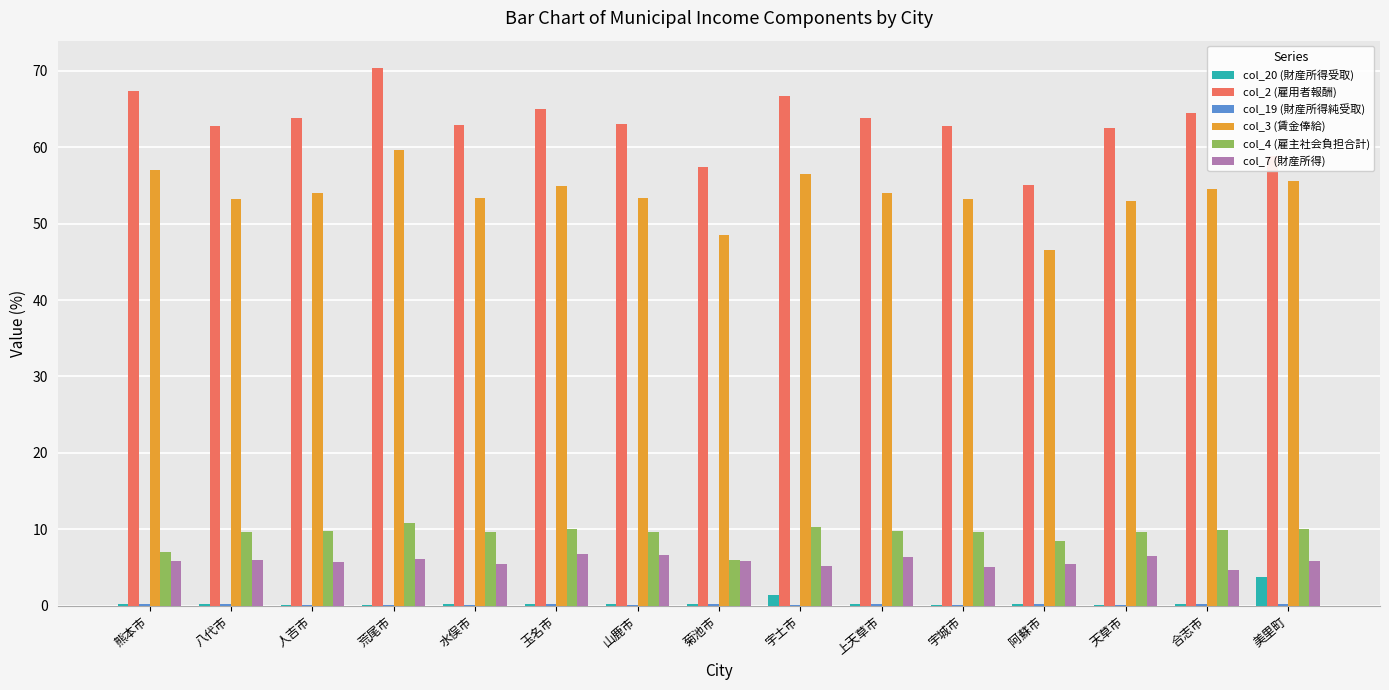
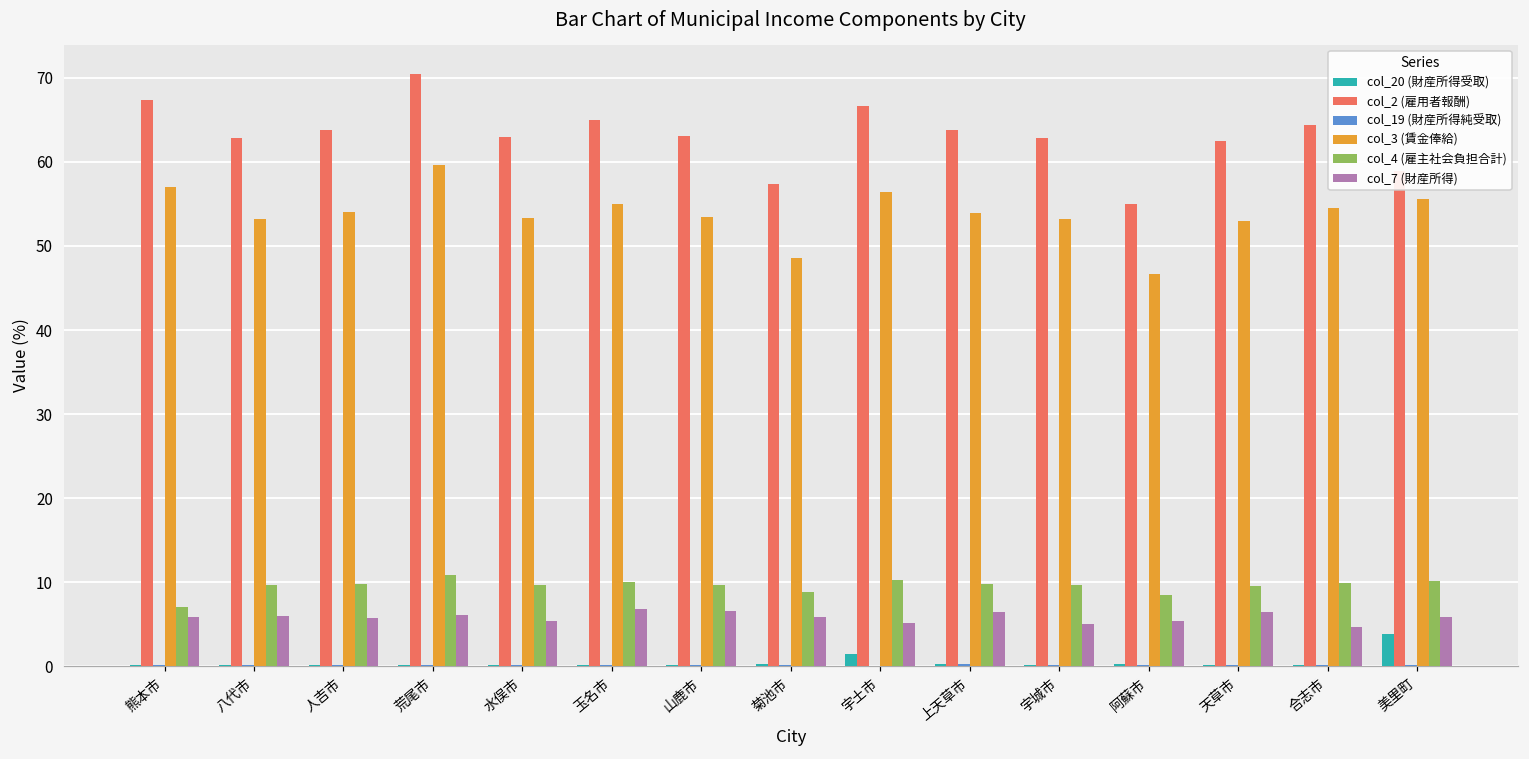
  {
    "col_20 (財産所得受取)": {
      "宇土市": 1,
      "美里町": 4
    },
    "col_2 (雇用者報酬)": {
      "熊本市": 67,
      "八代市": 63,
      "人吉市": 64,
      "荒尾市": 70,
      "水俣市": 63,
      "玉名市": 65,
      "山鹿市": 63,
      "菊池市": 57,
      "宇土市": 67,
      "上天草市": 64,
      "宇城市": 63,
      "阿蘇市": 55,
      "天草市": 63,
      "合志市": 64
    },
    "col_3 (賃金俸給)": {
      "熊本市": 57,
      "八代市": 53,
      "人吉市": 54,
      "荒尾市": 60,
      "水俣市": 53,
      "玉名市": 55,
      "山鹿市": 53,
      "菊池市": 49,
      "宇土市": 56,
      "上天草市": 54,
      "宇城市": 53,
      "阿蘇市": 47,
      "天草市": 53,
      "合志市": 55,
      "美里町": 56
    },
    "col_4 (雇主社会負担合計)": {
      "熊本市": 7,
      "八代市": 10,
      "人吉市": 10,
      "荒尾市": 11,
      "水俣市": 10,
      "玉名市": 10,
      "山鹿市": 10,
-     "菊池市": 6,
+     "菊池市": 9,
      "宇土市": 10,
      "上天草市": 10,
      "宇城市": 10,
      "阿蘇市": 8,
      "天草市": 10,
      "合志市": 10,
      "美里町": 10
    },
    "col_7 (財産所得)": {
      "熊本市": 6,
      "八代市": 6,
      "人吉市": 6,
      "荒尾市": 6,
      "水俣市": 5,
      "玉名市": 7,
      "山鹿市": 7,
      "菊池市": 6,
      "宇土市": 5,
      "上天草市": 6,
      "宇城市": 5,
      "阿蘇市": 5,
      "天草市": 6,
      "合志市": 5,
      "美里町": 6
    }
  }
